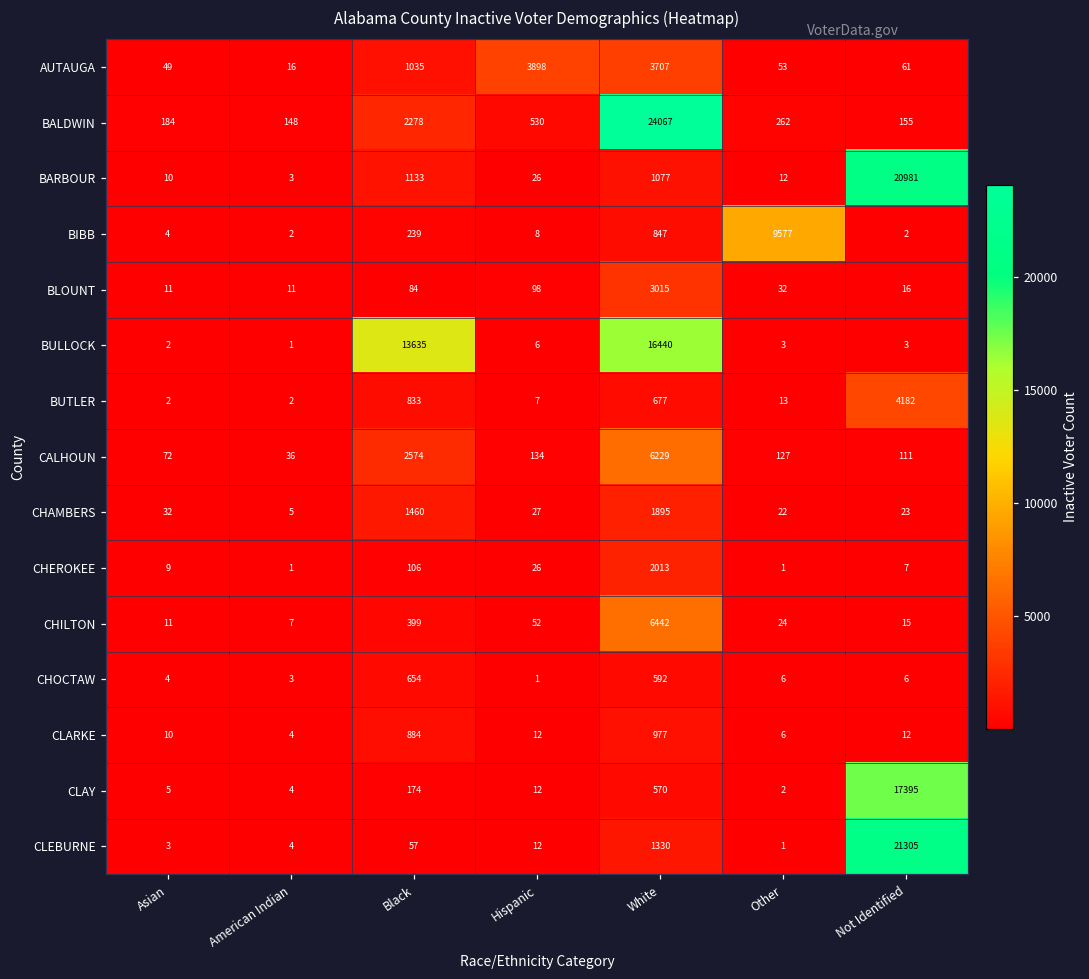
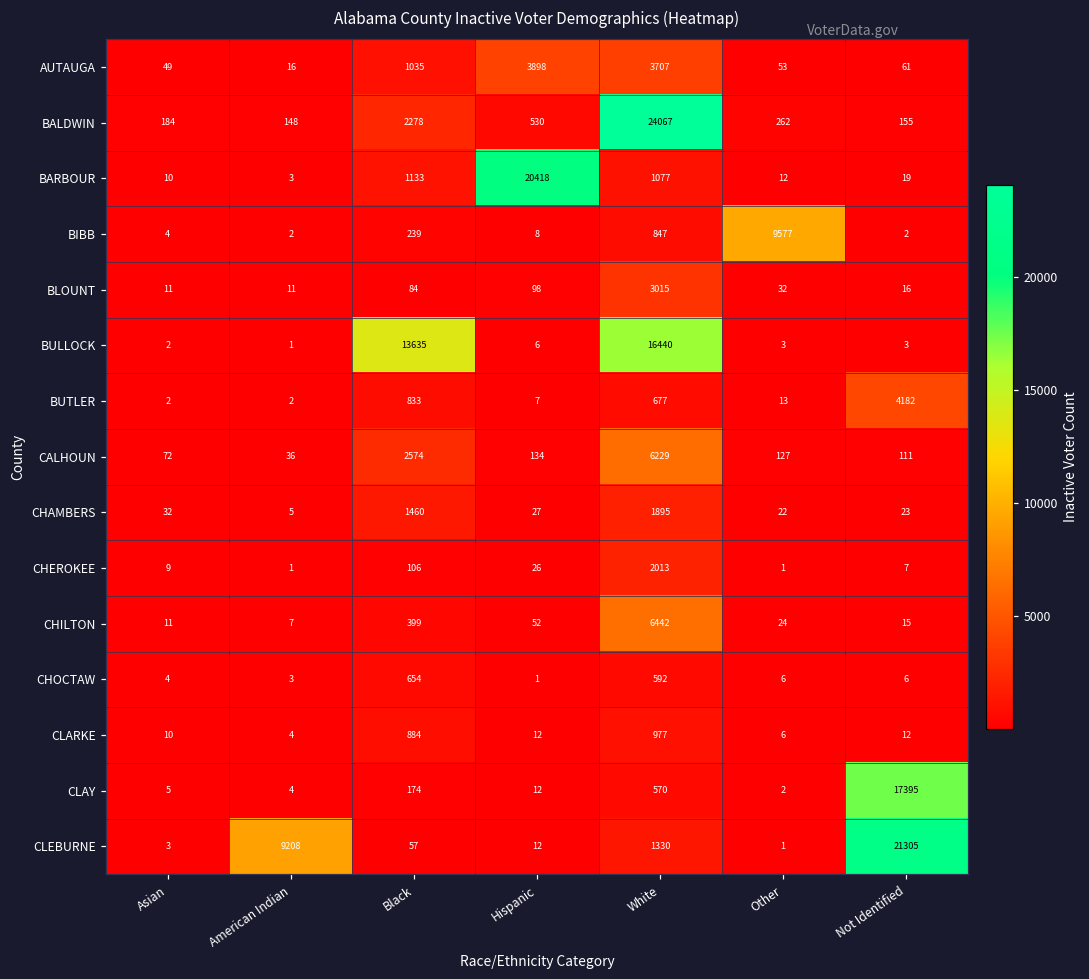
  {
    "AUTAUGA": {
      "Asian": 49,
      "American Indian": 16,
      "Black": 1035,
      "Hispanic": 3898,
      "White": 3707,
      "Other": 53,
      "Not Identified": 61
    },
    "BALDWIN": {
      "Asian": 184,
      "American Indian": 148,
      "Black": 2278,
      "Hispanic": 530,
      "White": 24067,
      "Other": 262,
      "Not Identified": 155
    },
    "BARBOUR": {
      "Asian": 10,
      "American Indian": 3,
      "Black": 1133,
-     "Hispanic": 26,
+     "Hispanic": 20418,
      "White": 1077,
      "Other": 12,
-     "Not Identified": 20981
+     "Not Identified": 19
    },
    "BIBB": {
      "Asian": 4,
      "American Indian": 2,
      "Black": 239,
      "Hispanic": 8,
      "White": 847,
      "Other": 9577,
      "Not Identified": 2
    },
    "BLOUNT": {
      "Asian": 11,
      "American Indian": 11,
      "Black": 84,
      "Hispanic": 98,
      "White": 3015,
      "Other": 32,
      "Not Identified": 16
    },
    "BULLOCK": {
      "Asian": 2,
      "American Indian": 1,
      "Black": 13635,
      "Hispanic": 6,
      "White": 16440,
      "Other": 3,
      "Not Identified": 3
    },
    "BUTLER": {
      "Asian": 2,
      "American Indian": 2,
      "Black": 833,
      "Hispanic": 7,
      "White": 677,
      "Other": 13,
      "Not Identified": 4182
    },
    "CALHOUN": {
      "Asian": 72,
      "American Indian": 36,
      "Black": 2574,
      "Hispanic": 134,
      "White": 6229,
      "Other": 127,
      "Not Identified": 111
    },
    "CHAMBERS": {
      "Asian": 32,
      "American Indian": 5,
      "Black": 1460,
      "Hispanic": 27,
      "White": 1895,
      "Other": 22,
      "Not Identified": 23
    },
    "CHEROKEE": {
      "Asian": 9,
      "American Indian": 1,
      "Black": 106,
      "Hispanic": 26,
      "White": 2013,
      "Other": 1,
      "Not Identified": 7
    },
    "CHILTON": {
      "Asian": 11,
      "American Indian": 7,
      "Black": 399,
      "Hispanic": 52,
      "White": 6442,
      "Other": 24,
      "Not Identified": 15
    },
    "CHOCTAW": {
      "Asian": 4,
      "American Indian": 3,
      "Black": 654,
      "Hispanic": 1,
      "White": 592,
      "Other": 6,
      "Not Identified": 6
    },
    "CLARKE": {
      "Asian": 10,
      "American Indian": 4,
      "Black": 884,
      "Hispanic": 12,
      "White": 977,
      "Other": 6,
      "Not Identified": 12
    },
    "CLAY": {
      "Asian": 5,
      "American Indian": 4,
      "Black": 174,
      "Hispanic": 12,
      "White": 570,
      "Other": 2,
      "Not Identified": 17395
    },
    "CLEBURNE": {
      "Asian": 3,
-     "American Indian": 4,
+     "American Indian": 9208,
      "Black": 57,
      "Hispanic": 12,
      "White": 1330,
      "Other": 1,
      "Not Identified": 21305
    }
  }
